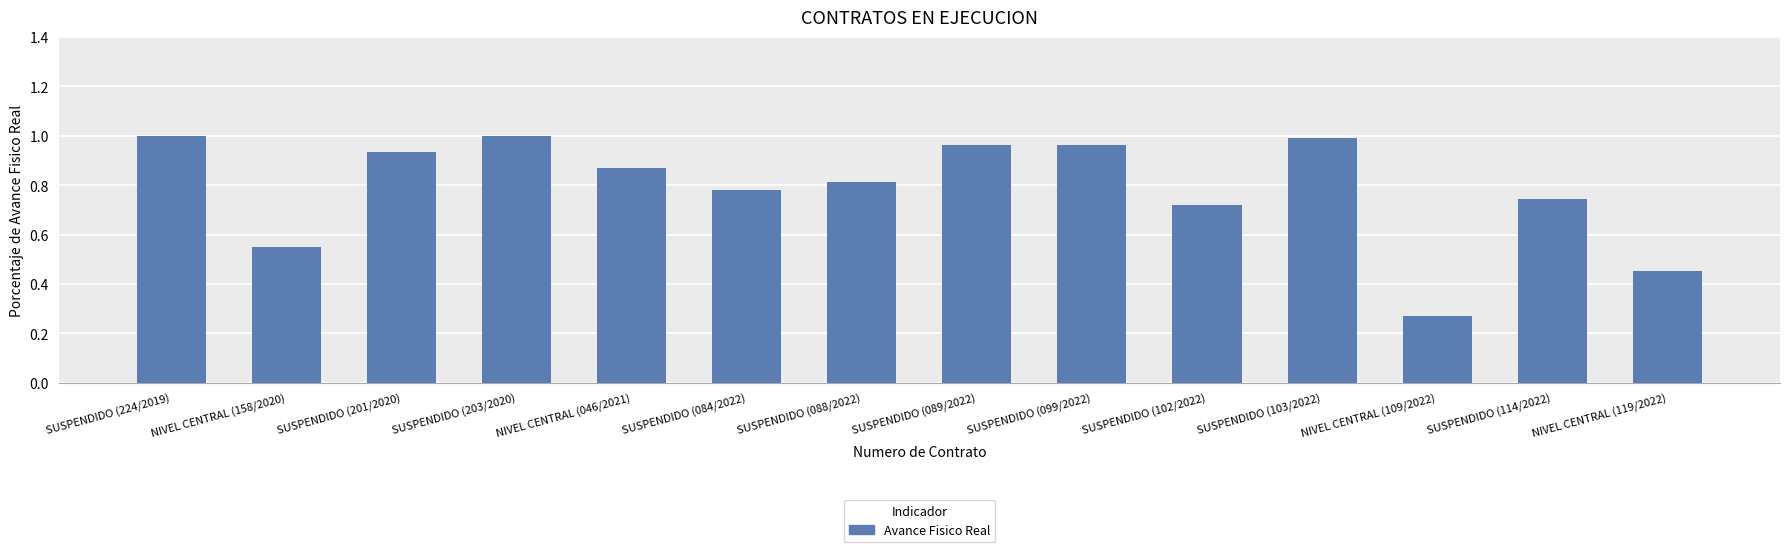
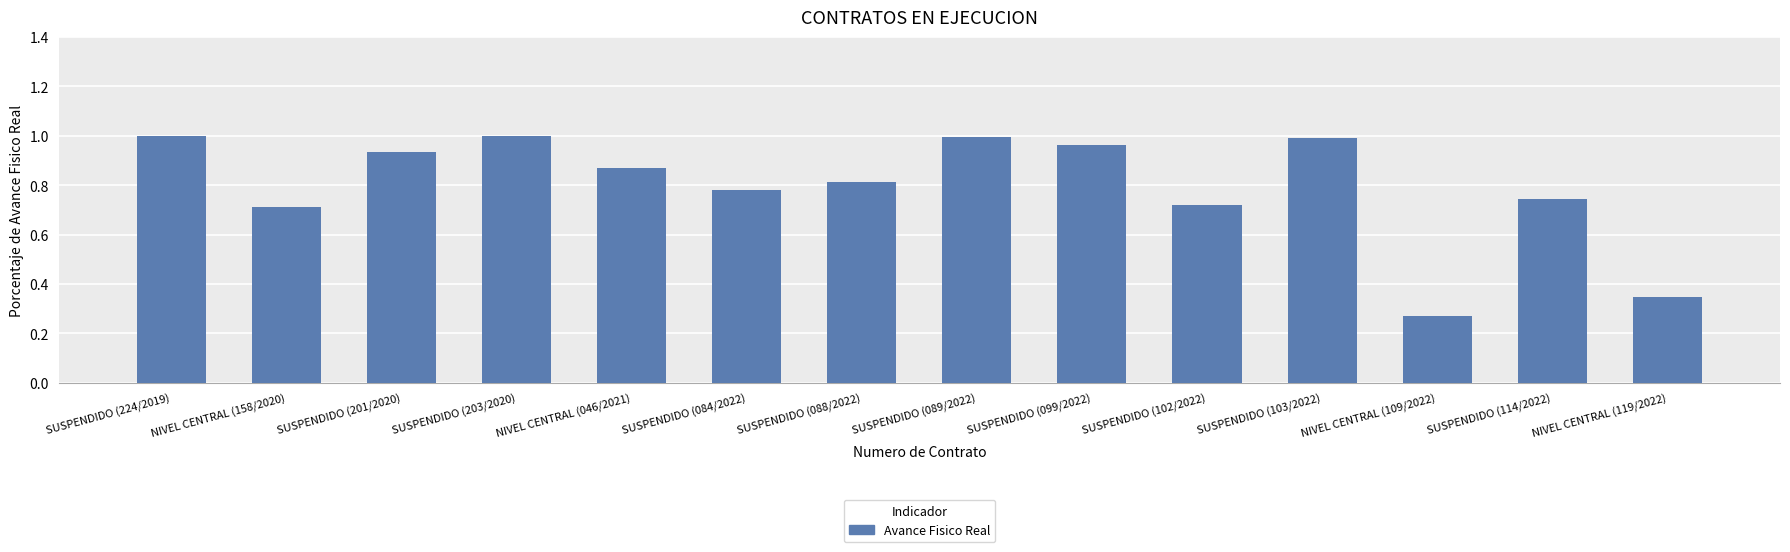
  {
    "SUSPENDIDO (224/2019)": 1.00,
-   "NIVEL CENTRAL (158/2020)": 0.55,
+   "NIVEL CENTRAL (158/2020)": 0.71,
    "SUSPENDIDO (201/2020)": 0.93,
    "SUSPENDIDO (203/2020)": 1.00,
    "NIVEL CENTRAL (046/2021)": 0.87,
    "SUSPENDIDO (084/2022)": 0.78,
    "SUSPENDIDO (088/2022)": 0.81,
-   "SUSPENDIDO (089/2022)": 0.96,
+   "SUSPENDIDO (089/2022)": 1.00,
    "SUSPENDIDO (099/2022)": 0.96,
    "SUSPENDIDO (102/2022)": 0.72,
    "SUSPENDIDO (103/2022)": 0.99,
    "NIVEL CENTRAL (109/2022)": 0.27,
    "SUSPENDIDO (114/2022)": 0.75,
-   "NIVEL CENTRAL (119/2022)": 0.45
+   "NIVEL CENTRAL (119/2022)": 0.35
  }
